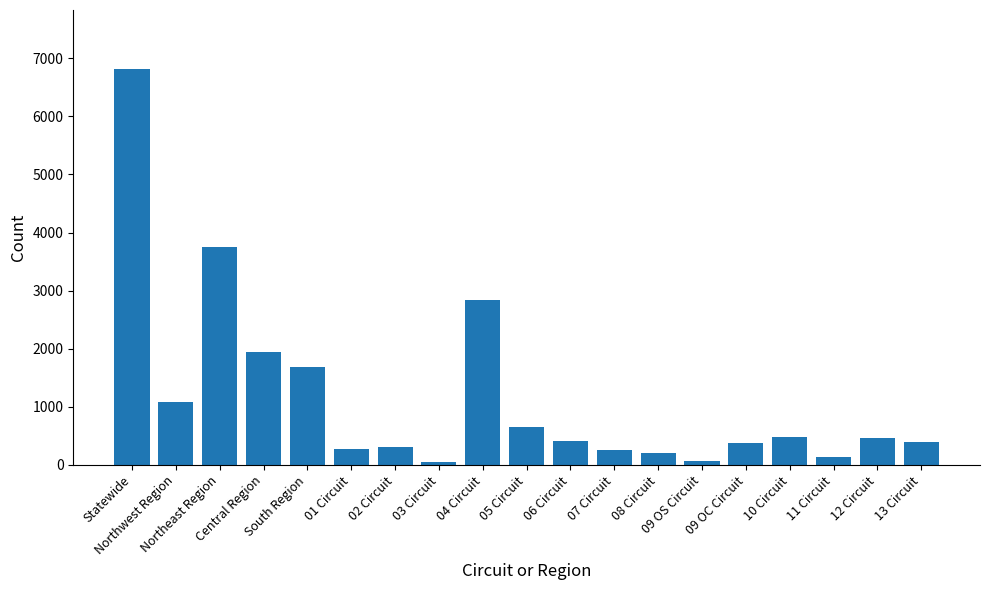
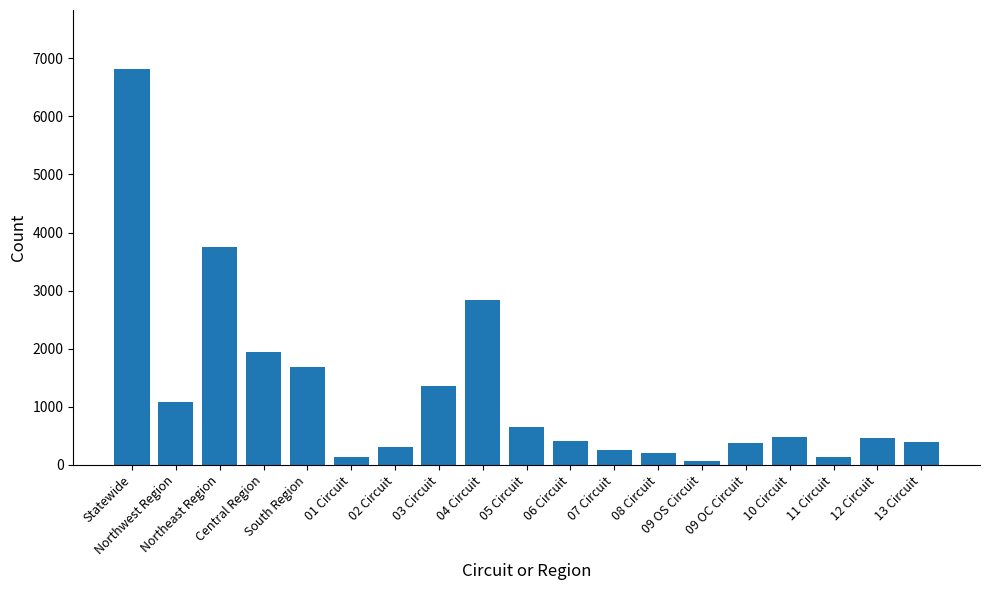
  {
    "Statewide": 6800,
    "Northwest Region": 1100,
    "Northeast Region": 3700,
    "Central Region": 1900,
    "South Region": 1700,
-   "01 Circuit": 300,
+   "01 Circuit": 100,
    "02 Circuit": 300,
-   "03 Circuit": 100,
+   "03 Circuit": 1400,
    "04 Circuit": 2800,
    "05 Circuit": 600,
    "06 Circuit": 400,
    "07 Circuit": 300,
    "08 Circuit": 200,
    "09 OS Circuit": 100,
    "09 OC Circuit": 400,
    "10 Circuit": 500,
    "11 Circuit": 100,
    "12 Circuit": 500,
    "13 Circuit": 400
  }
